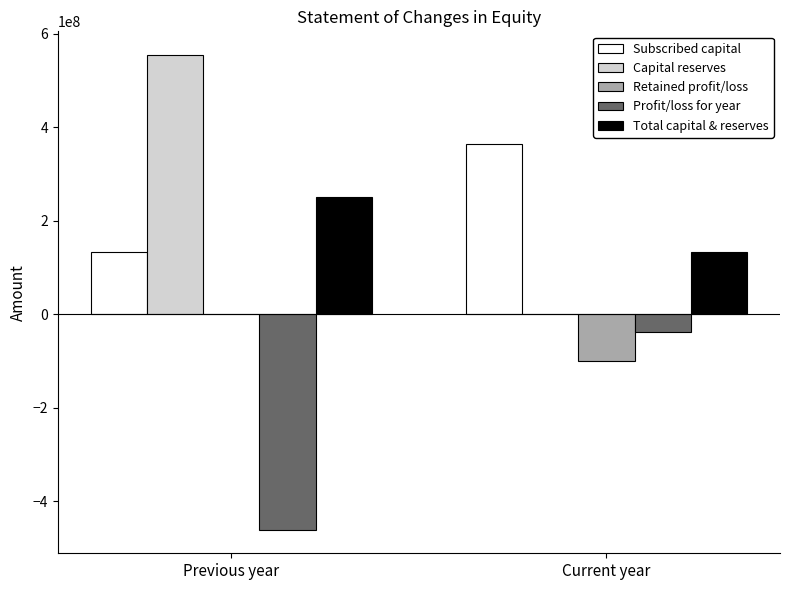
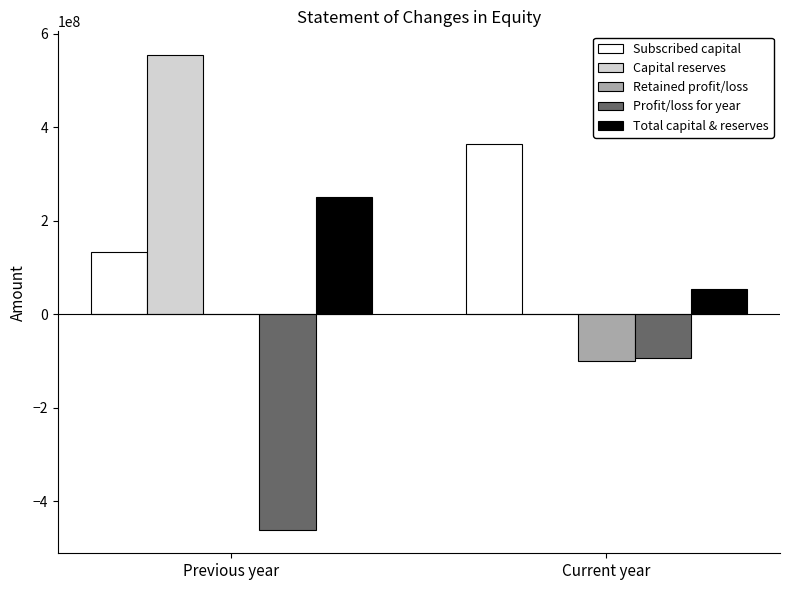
  {
    "Subscribed capital": {
      "Previous year": 130000000,
      "Current year": 370000000
    },
    "Capital reserves": {
      "Previous year": 550000000
    },
    "Retained profit/loss": {
      "Previous year": 0,
      "Current year": -100000000
    },
    "Profit/loss for year": {
      "Previous year": -460000000,
-     "Current year": -40000000
+     "Current year": -90000000
    },
    "Total capital & reserves": {
      "Previous year": 250000000,
-     "Current year": 130000000
+     "Current year": 60000000
    }
  }
